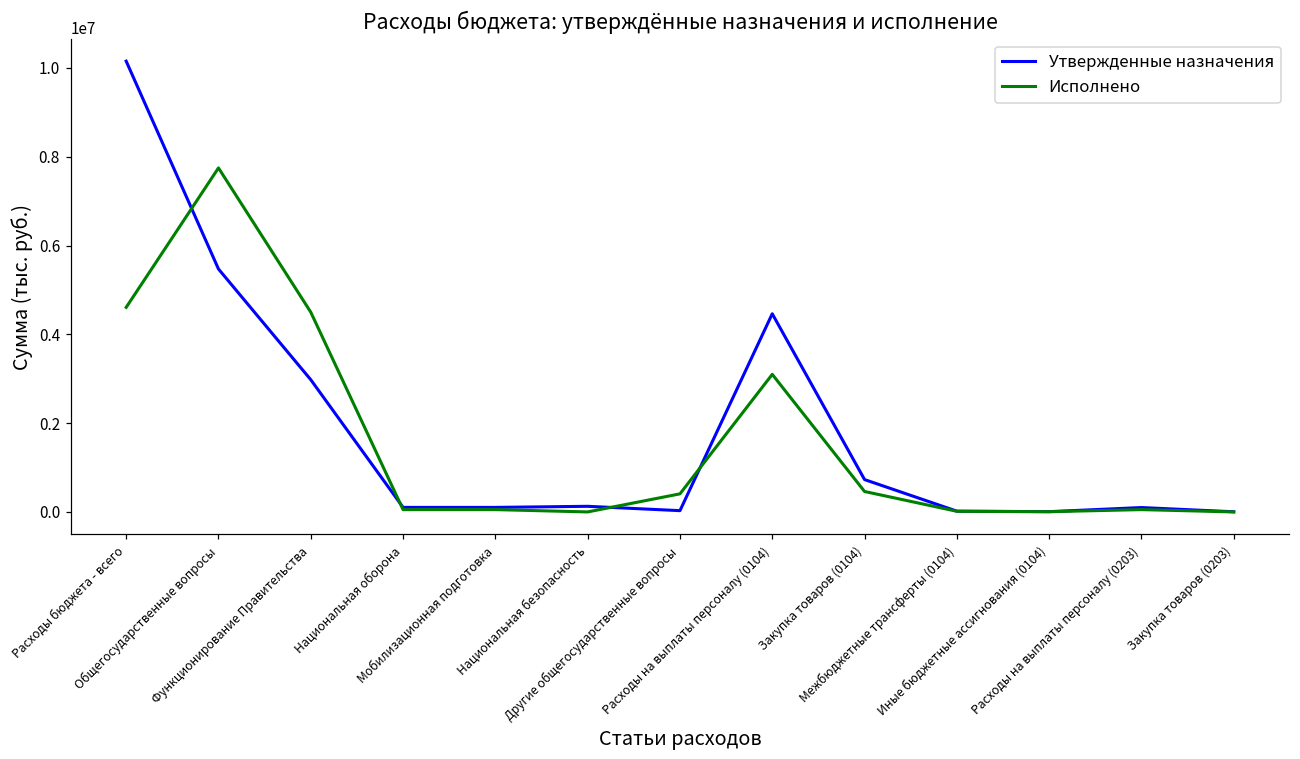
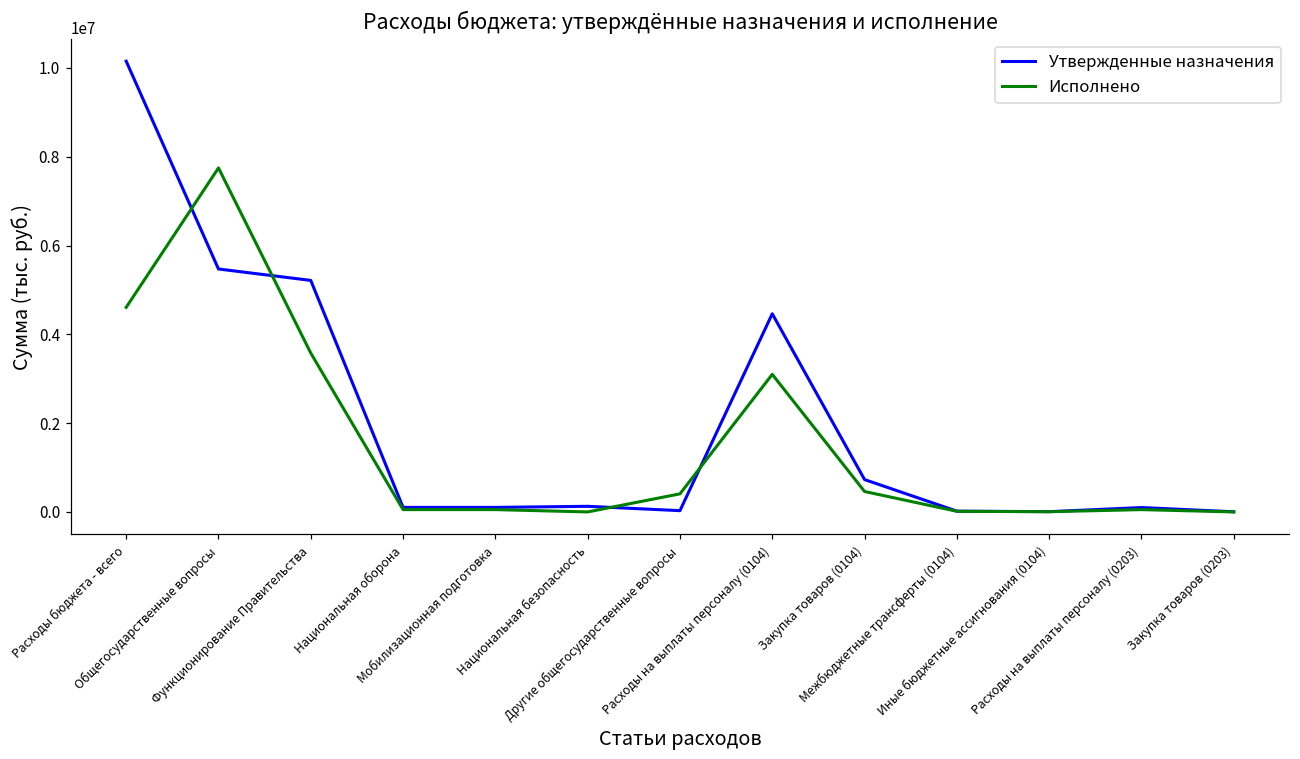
  {
    "Утвержденные назначения": {
      "Расходы бюджета - всего": 10200000,
      "Общегосударственные вопросы": 5500000,
-     "Функционирование Правительства": 3000000,
+     "Функционирование Правительства": 5200000,
      "Национальная безопасность": 100000,
      "Другие общегосударственные вопросы": 0,
      "Расходы на выплаты персоналу (0104)": 4500000,
      "Закупка товаров (0104)": 700000
    },
    "Исполнено": {
      "Расходы бюджета - всего": 4600000,
      "Общегосударственные вопросы": 7700000,
-     "Функционирование Правительства": 4500000,
+     "Функционирование Правительства": 3600000,
      "Национальная безопасность": 0,
      "Другие общегосударственные вопросы": 400000,
      "Расходы на выплаты персоналу (0104)": 3100000,
      "Закупка товаров (0104)": 500000
    }
  }
